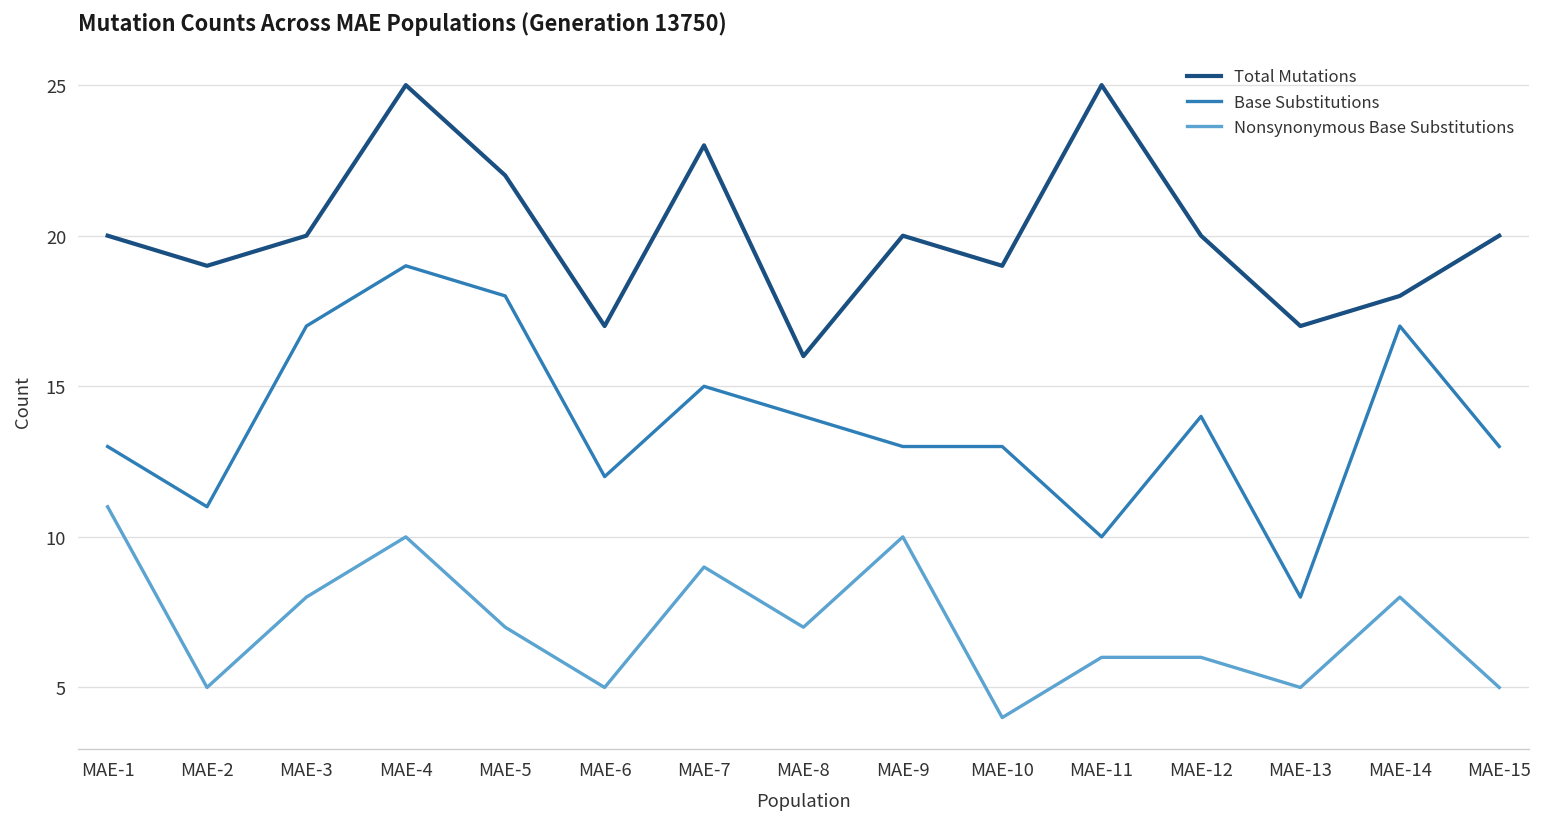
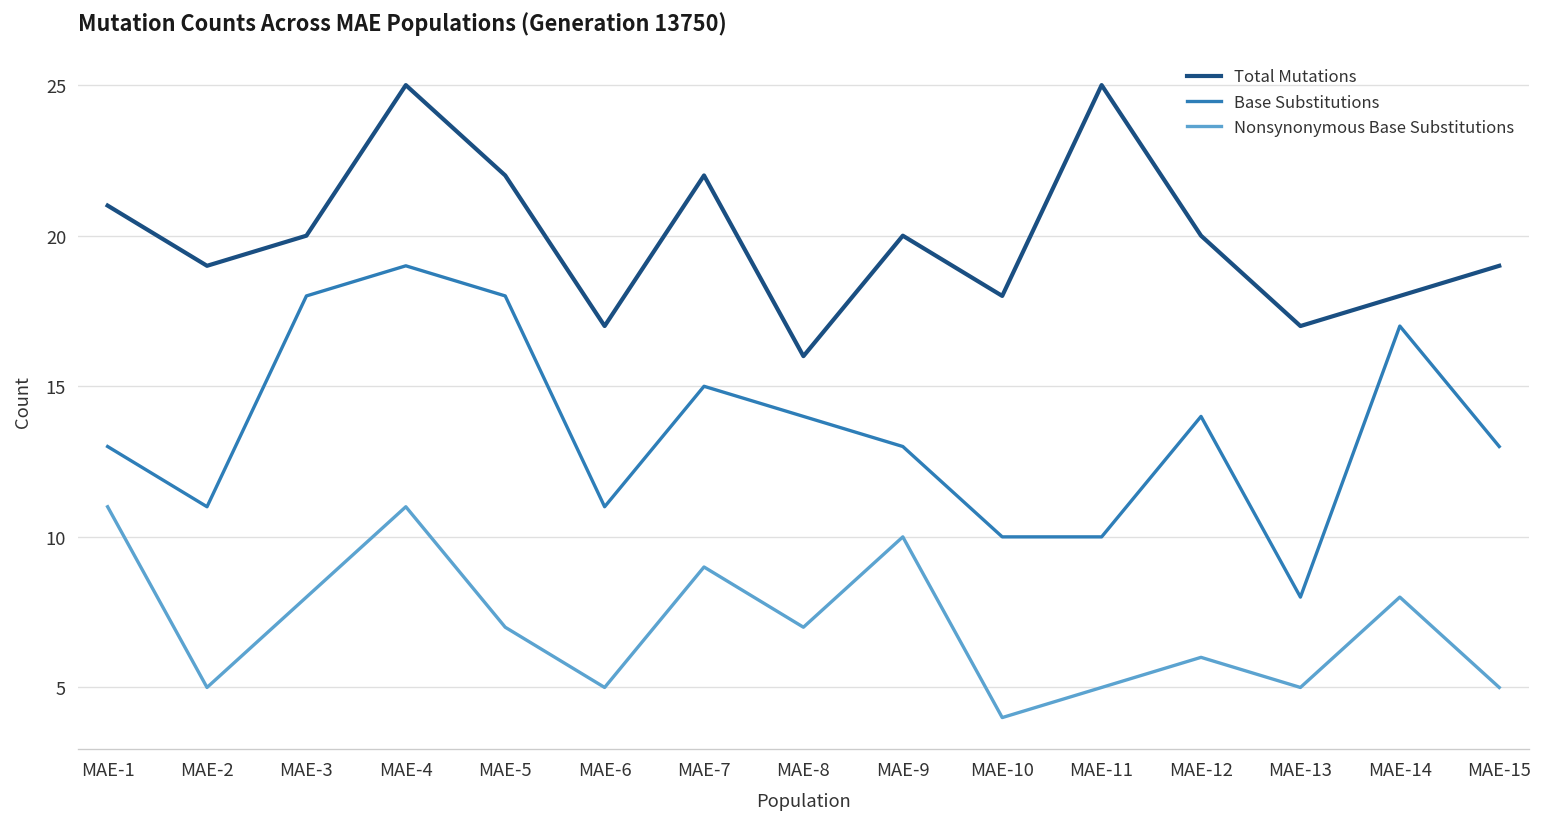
  {
    "Total Mutations": {
-     "MAE-1": 20,
+     "MAE-1": 21,
      "MAE-2": 19,
      "MAE-3": 20,
      "MAE-4": 25,
      "MAE-5": 22,
      "MAE-6": 17,
-     "MAE-7": 23,
+     "MAE-7": 22,
      "MAE-8": 16,
      "MAE-9": 20,
-     "MAE-10": 19,
+     "MAE-10": 18,
      "MAE-11": 25,
      "MAE-12": 20,
      "MAE-13": 17,
      "MAE-14": 18,
-     "MAE-15": 20
+     "MAE-15": 19
    },
    "Base Substitutions": {
      "MAE-1": 13,
      "MAE-2": 11,
-     "MAE-3": 17,
+     "MAE-3": 18,
      "MAE-4": 19,
      "MAE-5": 18,
-     "MAE-6": 12,
+     "MAE-6": 11,
      "MAE-7": 15,
      "MAE-8": 14,
      "MAE-9": 13,
-     "MAE-10": 13,
+     "MAE-10": 10,
      "MAE-11": 10,
      "MAE-12": 14,
      "MAE-13": 8,
      "MAE-14": 17,
      "MAE-15": 13
    },
    "Nonsynonymous Base Substitutions": {
      "MAE-1": 11,
      "MAE-2": 5,
      "MAE-3": 8,
-     "MAE-4": 10,
+     "MAE-4": 11,
      "MAE-5": 7,
      "MAE-6": 5,
      "MAE-7": 9,
      "MAE-8": 7,
      "MAE-9": 10,
      "MAE-10": 4,
-     "MAE-11": 6,
+     "MAE-11": 5,
      "MAE-12": 6,
      "MAE-13": 5,
      "MAE-14": 8,
      "MAE-15": 5
    }
  }
